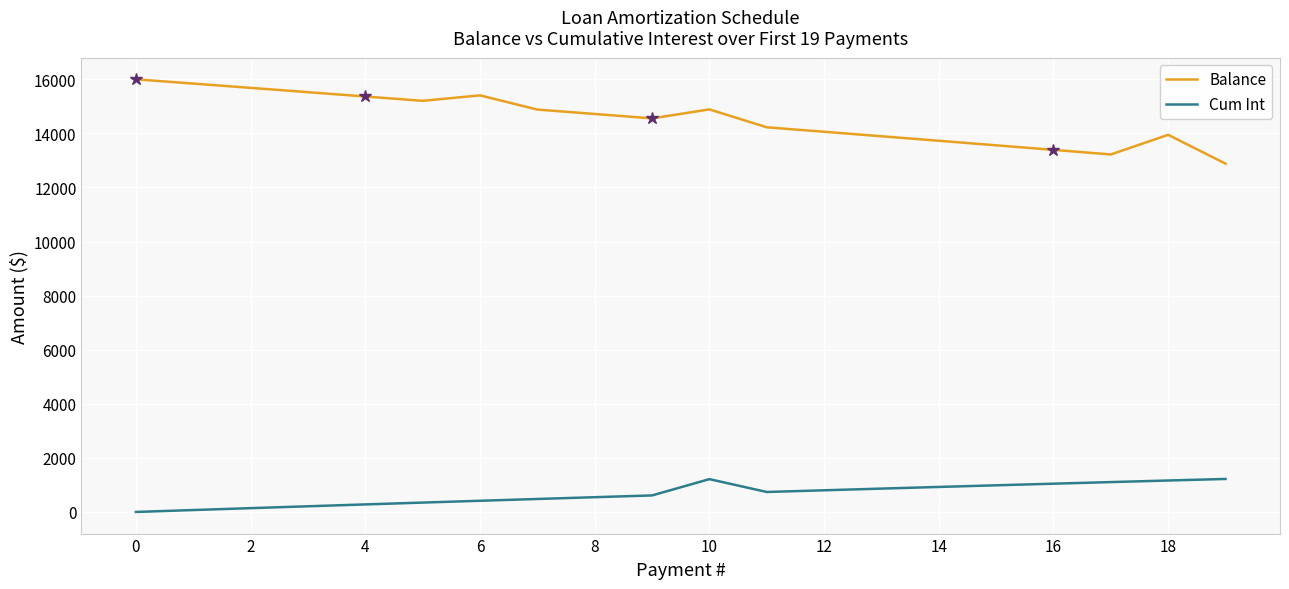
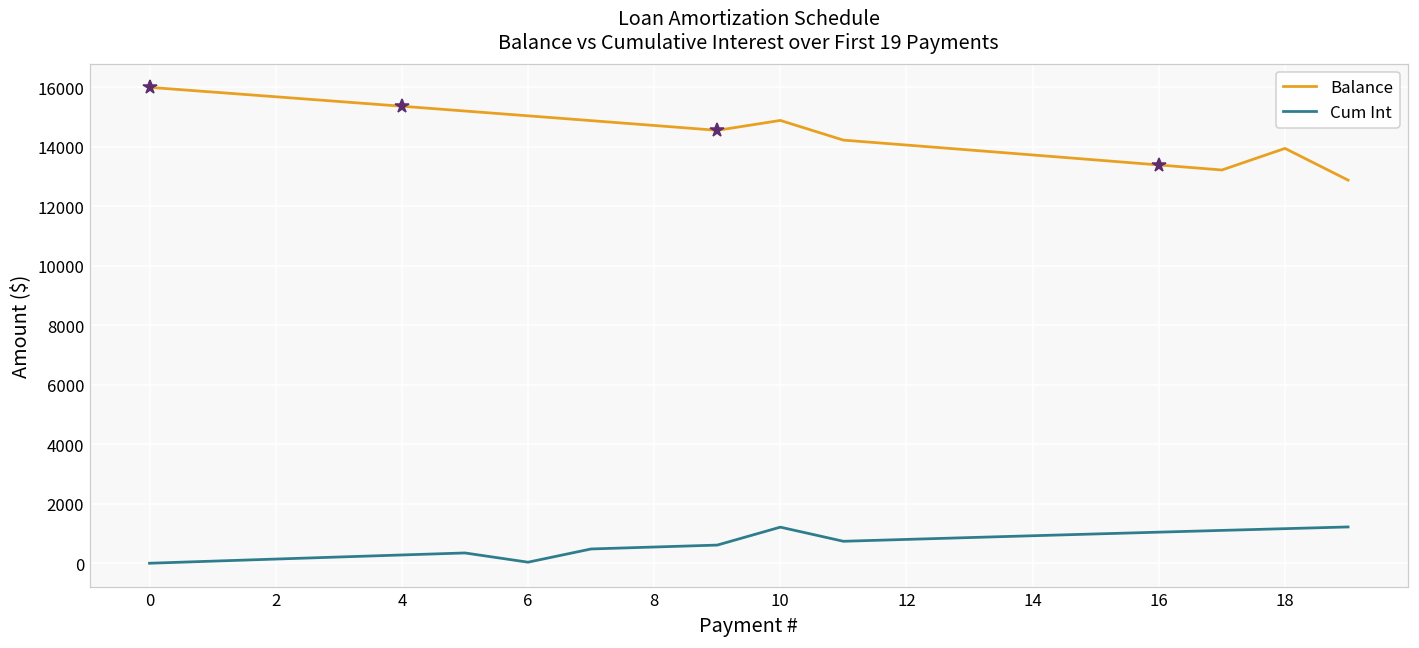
  {
    "Balance": {
      "2": 15700,
-     "6": 15400,
+     "6": 15000,
      "8": 14700,
      "10": 14900,
      "12": 14100,
      "14": 13700,
      "18": 13900
    },
    "Cum Int": {
      "0": 0,
      "2": 100,
      "4": 300,
-     "6": 400,
+     "6": 0,
      "8": 500,
      "10": 1200,
      "12": 800,
      "14": 900,
      "16": 1000,
      "18": 1200
    }
  }
